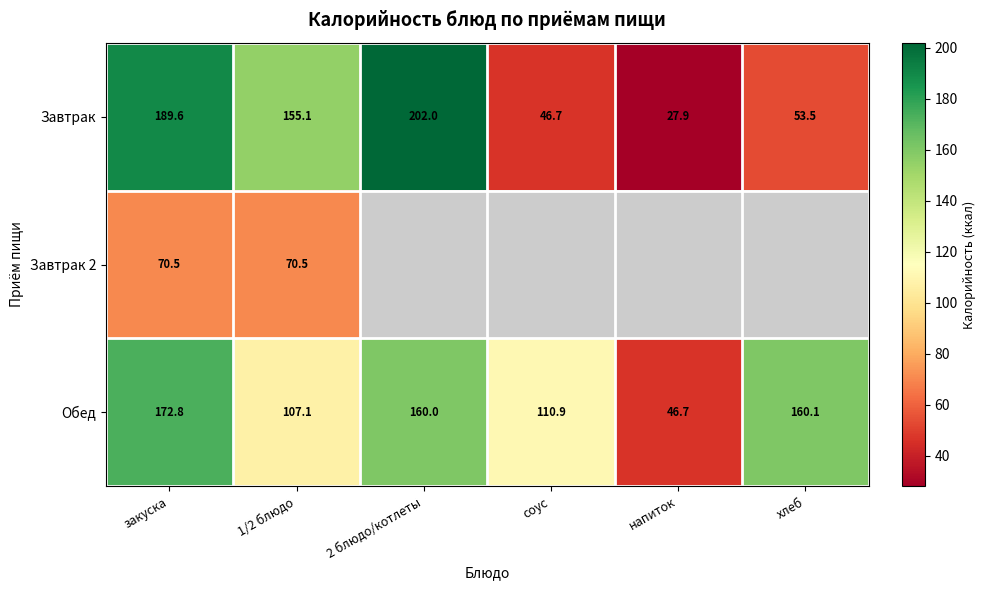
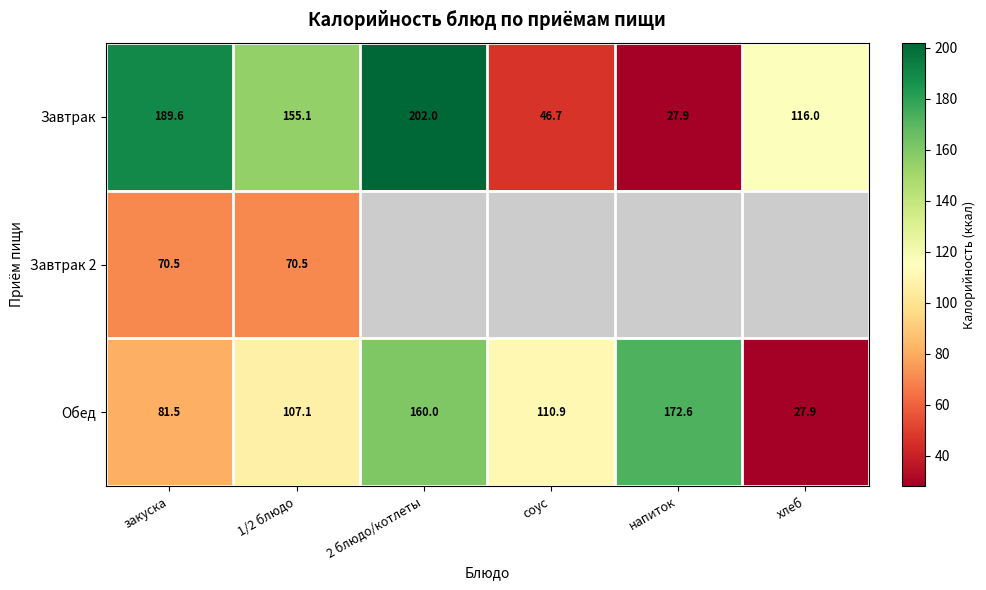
  {
    "Завтрак": {
      "закуска": 189.6,
      "1/2 блюдо": 155.1,
      "2 блюдо/котлеты": 202.0,
      "соус": 46.7,
      "напиток": 27.9,
-     "хлеб": 53.5
+     "хлеб": 116.0
    },
    "Завтрак 2": {
      "закуска": 70.5,
      "1/2 блюдо": 70.5
    },
    "Обед": {
-     "закуска": 172.8,
+     "закуска": 81.5,
      "1/2 блюдо": 107.1,
      "2 блюдо/котлеты": 160.0,
      "соус": 110.9,
-     "напиток": 46.7,
-     "хлеб": 160.1
+     "напиток": 172.6,
+     "хлеб": 27.9
    }
  }
